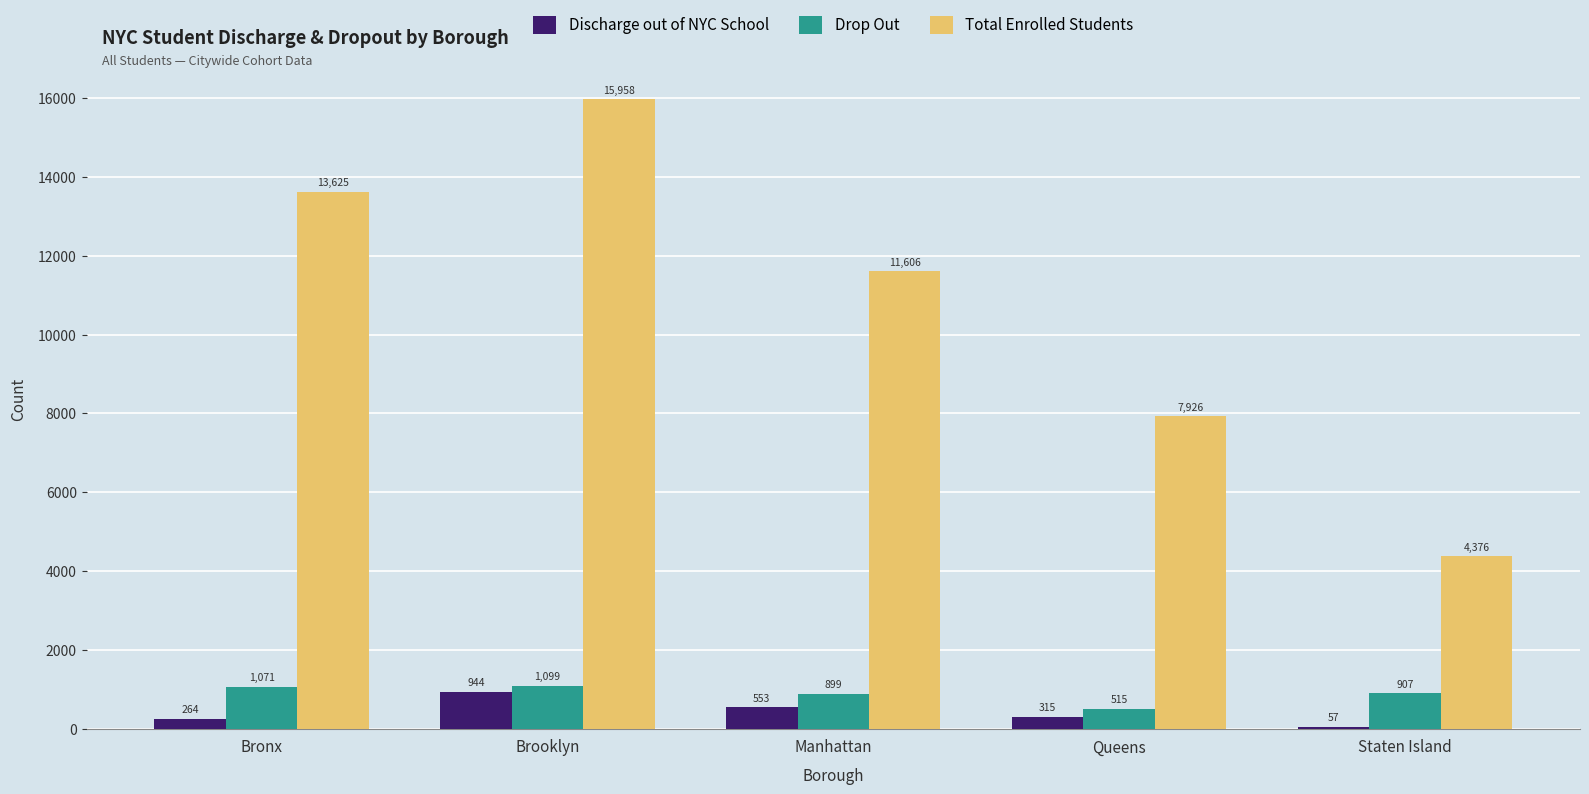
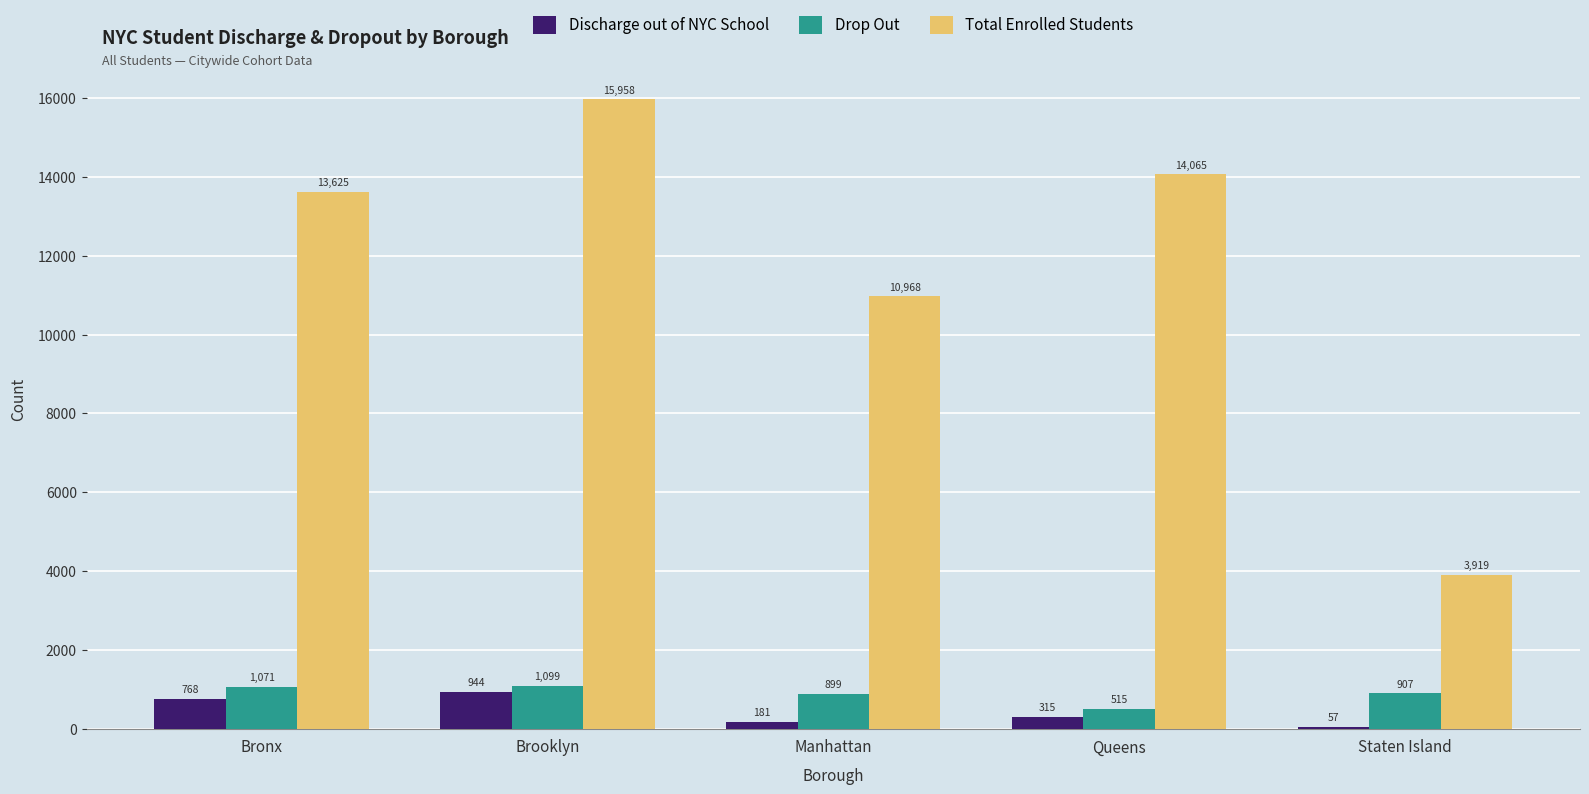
  {
    "Discharge out of NYC School": {
-     "Bronx": "264",
+     "Bronx": "768",
      "Brooklyn": "944",
-     "Manhattan": "553",
+     "Manhattan": "181",
      "Queens": "315",
      "Staten Island": "57"
    },
    "Drop Out": {
      "Bronx": "1,071",
      "Brooklyn": "1,099",
      "Manhattan": "899",
      "Queens": "515",
      "Staten Island": "907"
    },
    "Total Enrolled Students": {
      "Bronx": "13,625",
      "Brooklyn": "15,958",
-     "Manhattan": "11,606",
-     "Queens": "7,926",
-     "Staten Island": "4,376"
+     "Manhattan": "10,968",
+     "Queens": "14,065",
+     "Staten Island": "3,919"
    }
  }
